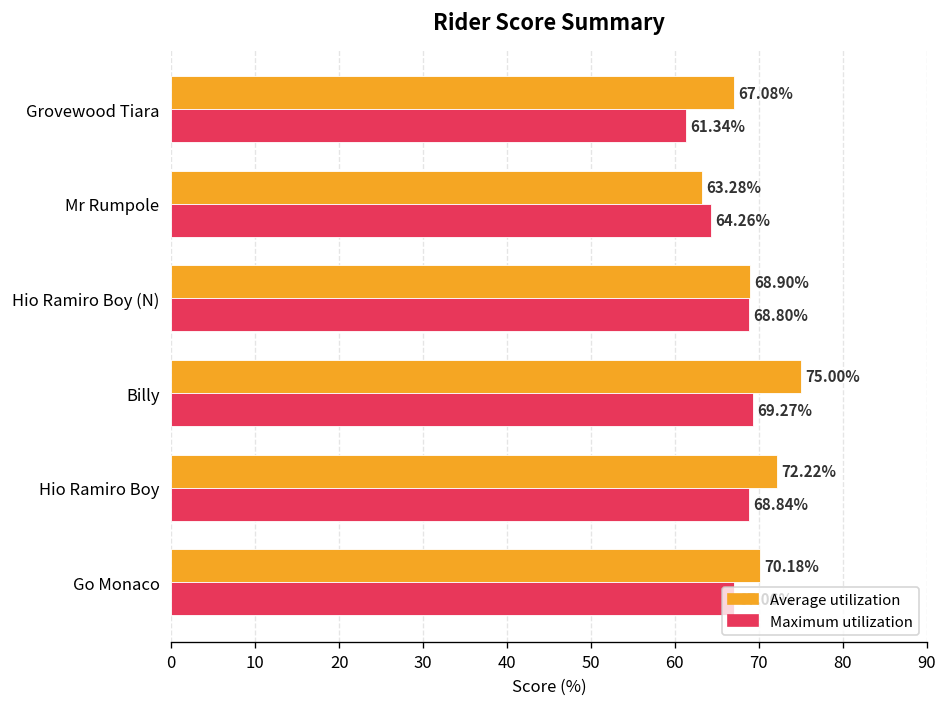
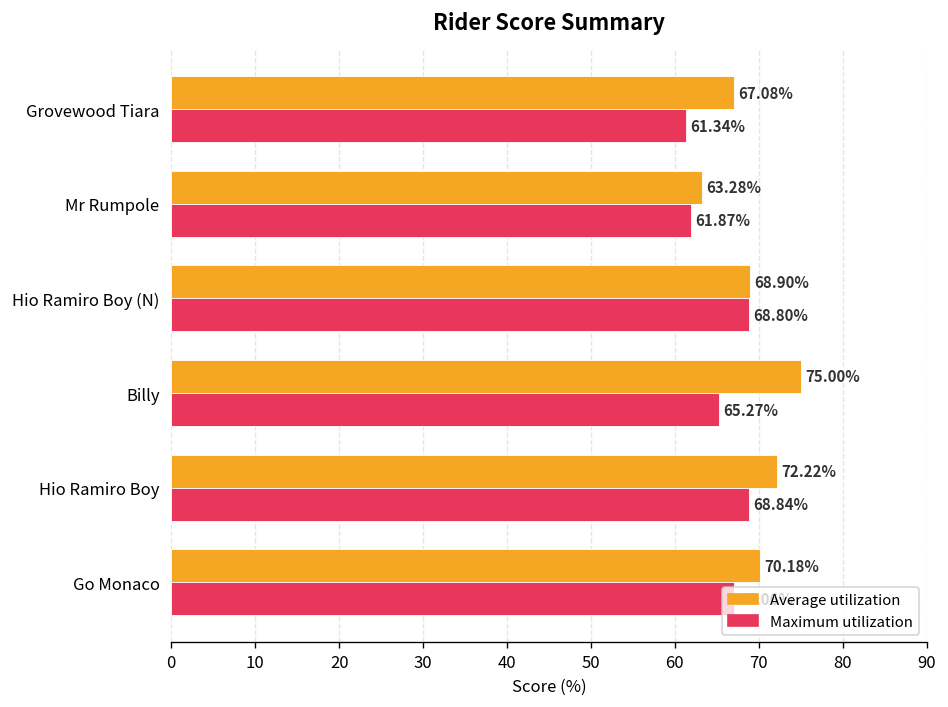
  {
    "Average utilization": {
      "Grovewood Tiara": "67.08%",
      "Mr Rumpole": "63.28%",
      "Hio Ramiro Boy (N)": "68.90%",
      "Billy": "75.00%",
      "Hio Ramiro Boy": "72.22%",
      "Go Monaco": "70.18%"
    },
    "Maximum utilization": {
      "Grovewood Tiara": "61.34%",
-     "Mr Rumpole": "64.26%",
+     "Mr Rumpole": "61.87%",
      "Hio Ramiro Boy (N)": "68.80%",
-     "Billy": "69.27%",
+     "Billy": "65.27%",
      "Hio Ramiro Boy": "68.84%"
    }
  }
